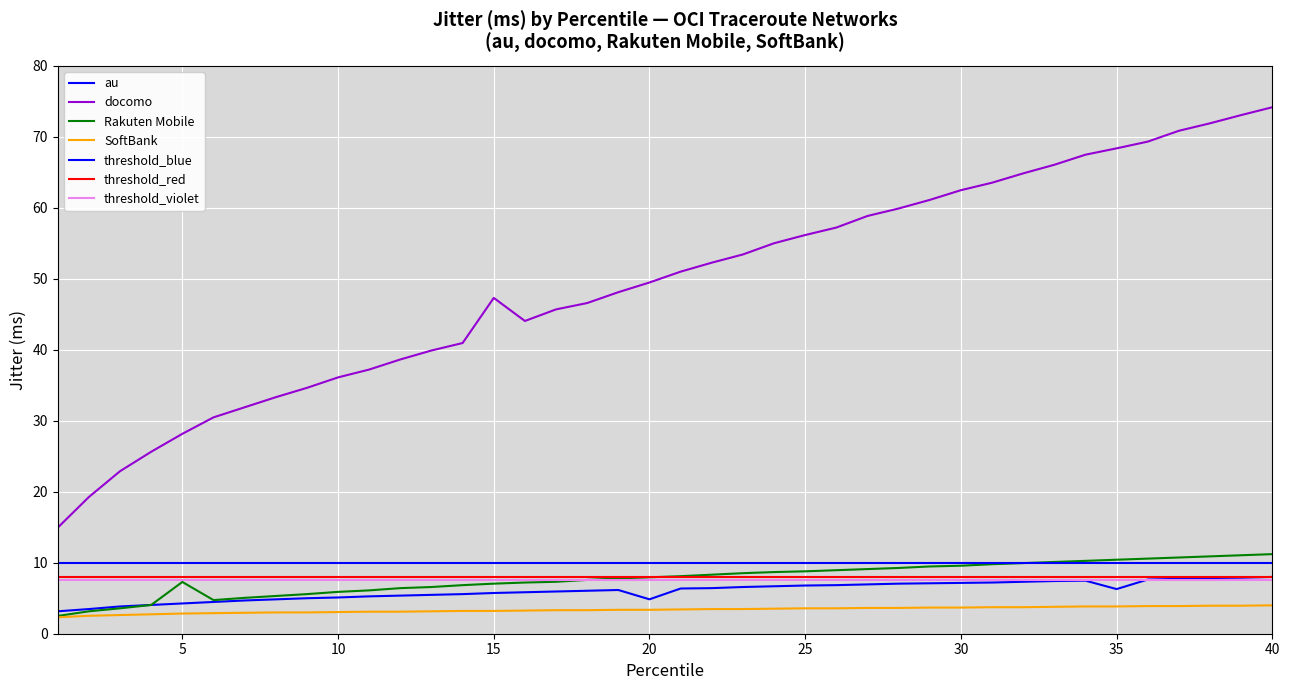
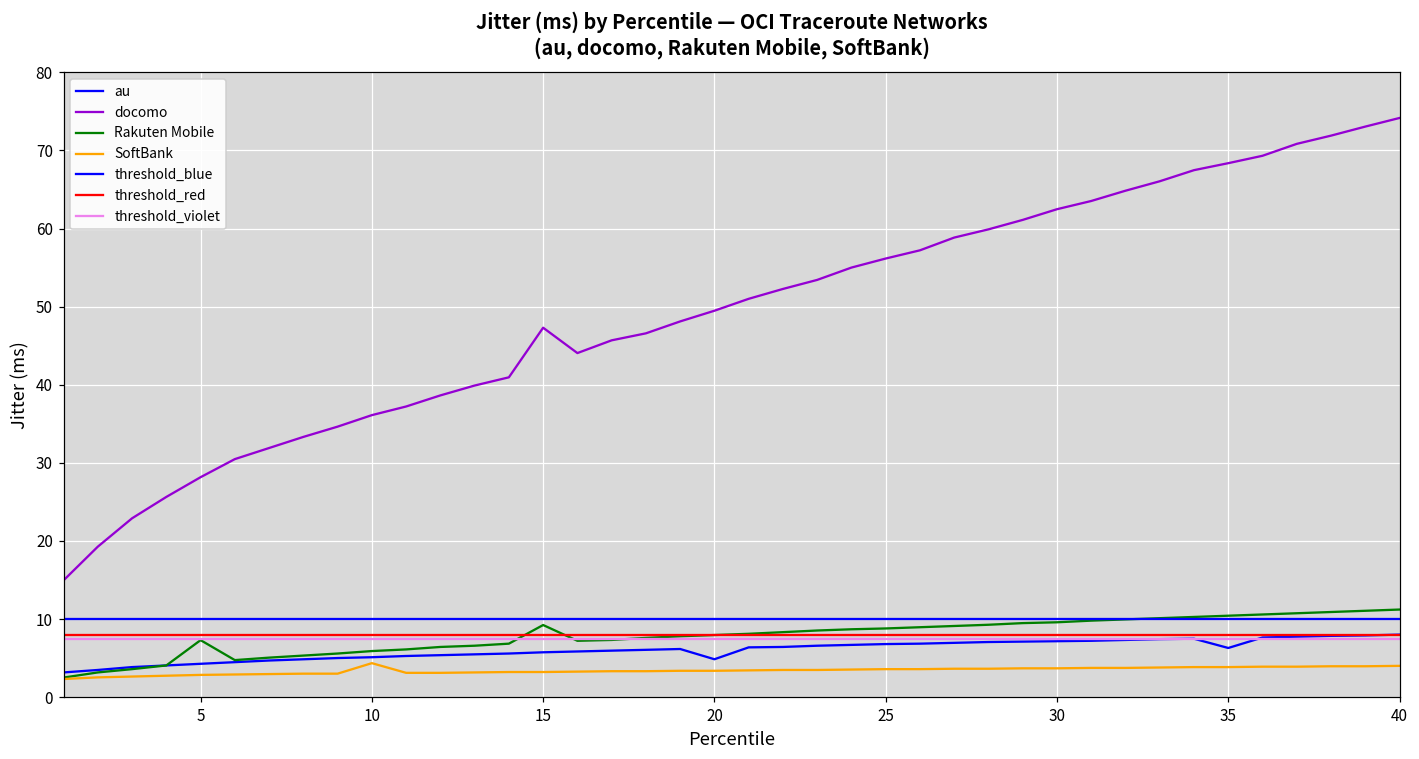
  {
    "au": {
      "5": 4,
      "10": 5,
      "15": 6,
      "20": 5,
      "25": 7,
      "30": 7,
      "35": 6,
      "40": 8
    },
    "docomo": {
      "5": 28,
      "10": 36,
      "15": 47,
      "20": 49,
      "25": 56,
      "30": 62,
      "35": 68,
      "40": 74
    },
    "Rakuten Mobile": {
      "5": 7,
      "10": 6,
-     "15": 7,
+     "15": 9,
      "20": 8,
      "25": 9,
      "30": 10,
      "35": 10,
      "40": 11
    },
    "SoftBank": {
      "5": 3,
-     "10": 3,
+     "10": 4,
      "15": 3,
      "20": 3,
      "25": 4,
      "30": 4,
      "35": 4,
      "40": 4
    }
  }
